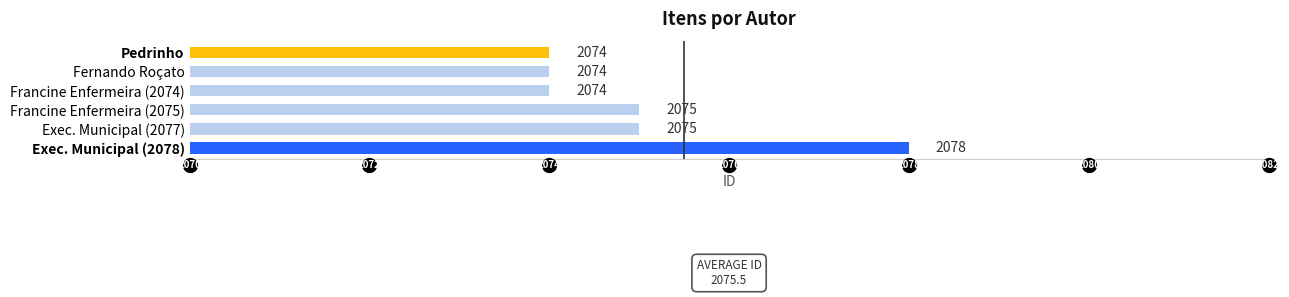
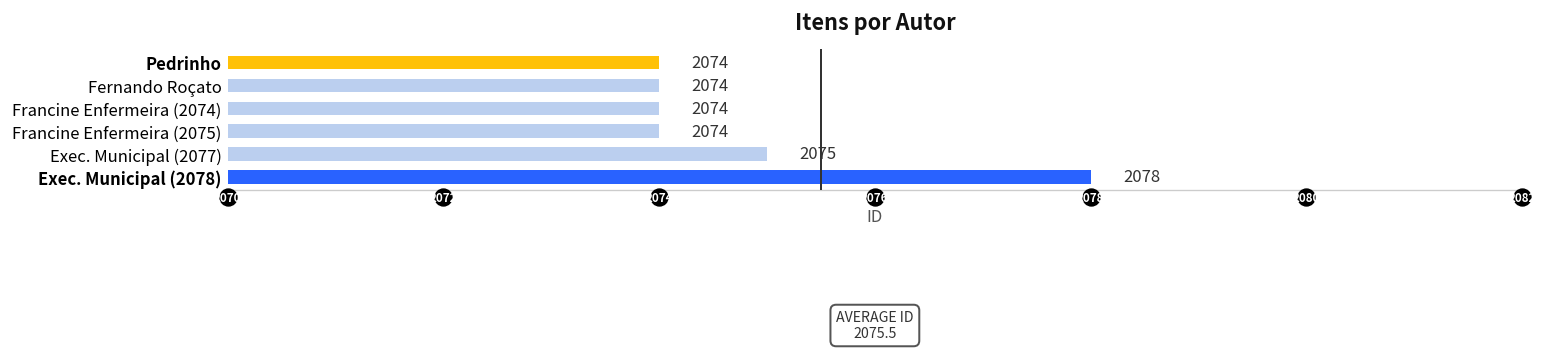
  {
-   "Francine Enfermeira (2075)": 2075,
+   "Francine Enfermeira (2075)": 2074,
    "Exec. Municipal (2078)": 2078
  }
